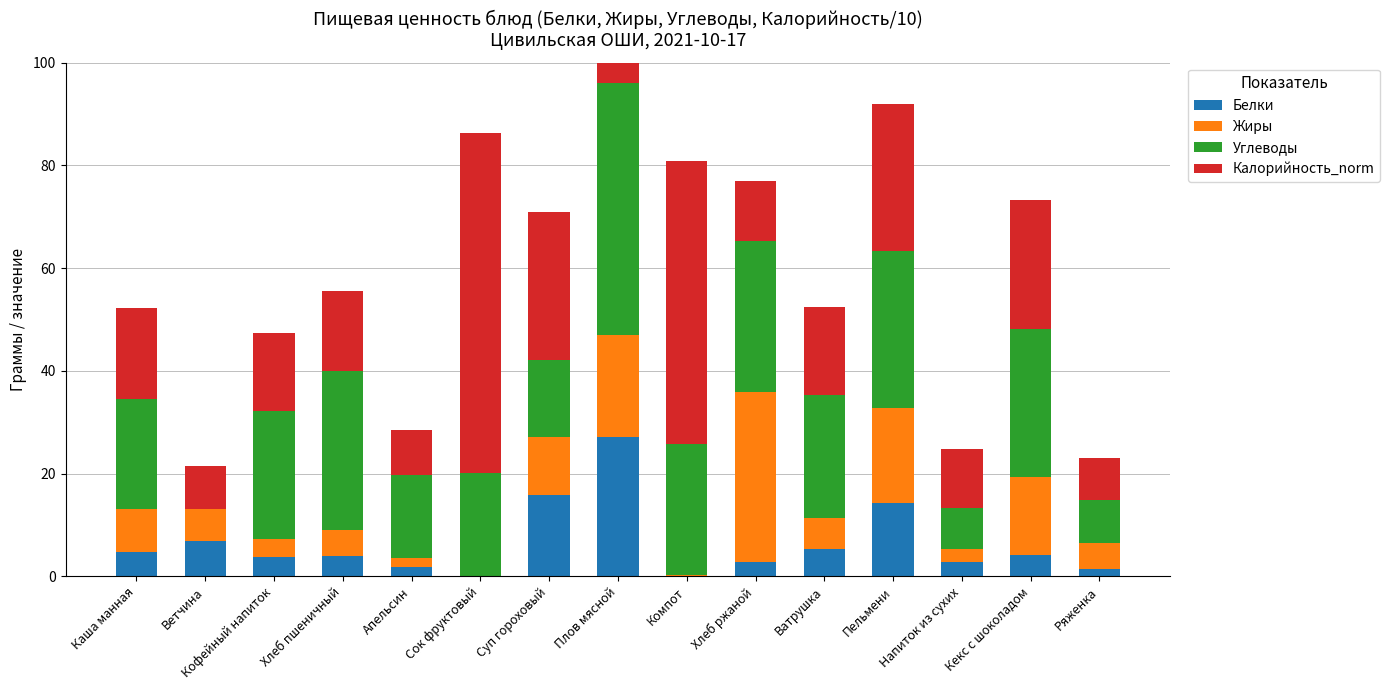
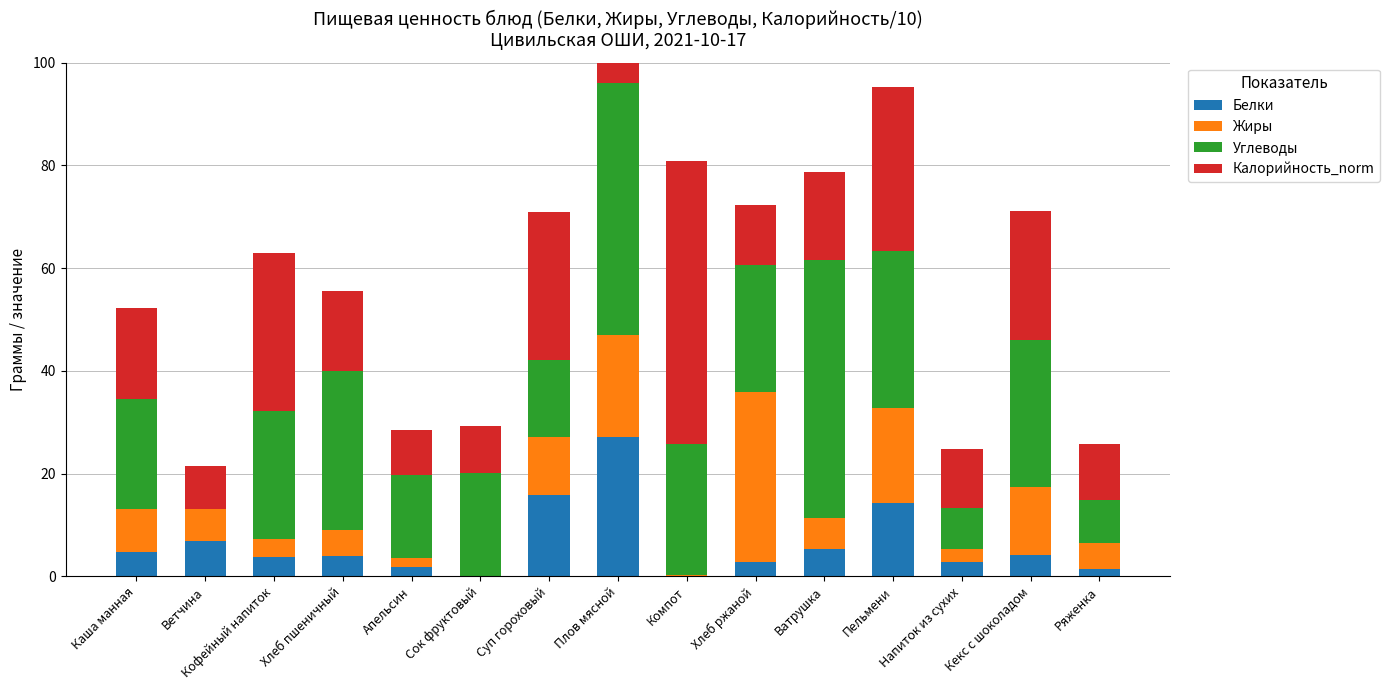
  {
    "Белки": {
      "Каша манная": 5,
      "Ветчина": 7,
      "Кофейный напиток": 4,
      "Хлеб пшеничный": 4,
      "Апельсин": 2,
      "Сок фруктовый": 0,
      "Суп гороховый": 16,
      "Плов мясной": 27,
      "Хлеб ржаной": 3,
      "Ватрушка": 5,
      "Пельмени": 14,
      "Напиток из сухих": 3,
      "Кекс с шоколадом": 4,
      "Ряженка": 2
    },
    "Жиры": {
      "Каша манная": 8,
      "Ветчина": 6,
      "Кофейный напиток": 3,
      "Хлеб пшеничный": 5,
      "Апельсин": 2,
      "Сок фруктовый": 0,
      "Суп гороховый": 11,
      "Плов мясной": 20,
      "Хлеб ржаной": 33,
      "Ватрушка": 6,
      "Пельмени": 19,
      "Напиток из сухих": 3,
-     "Кекс с шоколадом": 15,
+     "Кекс с шоколадом": 13,
      "Ряженка": 5
    },
    "Углеводы": {
      "Каша манная": 21,
      "Ветчина": 0,
      "Кофейный напиток": 25,
      "Хлеб пшеничный": 31,
      "Апельсин": 16,
      "Сок фруктовый": 20,
      "Суп гороховый": 15,
      "Плов мясной": 49,
      "Компот": 26,
-     "Хлеб ржаной": 30,
-     "Ватрушка": 24,
+     "Хлеб ржаной": 25,
+     "Ватрушка": 50,
      "Пельмени": 31,
      "Напиток из сухих": 8,
      "Кекс с шоколадом": 29,
      "Ряженка": 8
    },
    "Калорийность_norm": {
      "Каша манная": 18,
      "Ветчина": 8,
-     "Кофейный напиток": 15,
+     "Кофейный напиток": 31,
      "Хлеб пшеничный": 16,
      "Апельсин": 9,
-     "Сок фруктовый": 66,
+     "Сок фруктовый": 9,
      "Суп гороховый": 29,
      "Компот": 55,
      "Хлеб ржаной": 12,
      "Ватрушка": 17,
-     "Пельмени": 29,
+     "Пельмени": 32,
      "Напиток из сухих": 11,
      "Кекс с шоколадом": 25,
-     "Ряженка": 8
+     "Ряженка": 11
    }
  }
